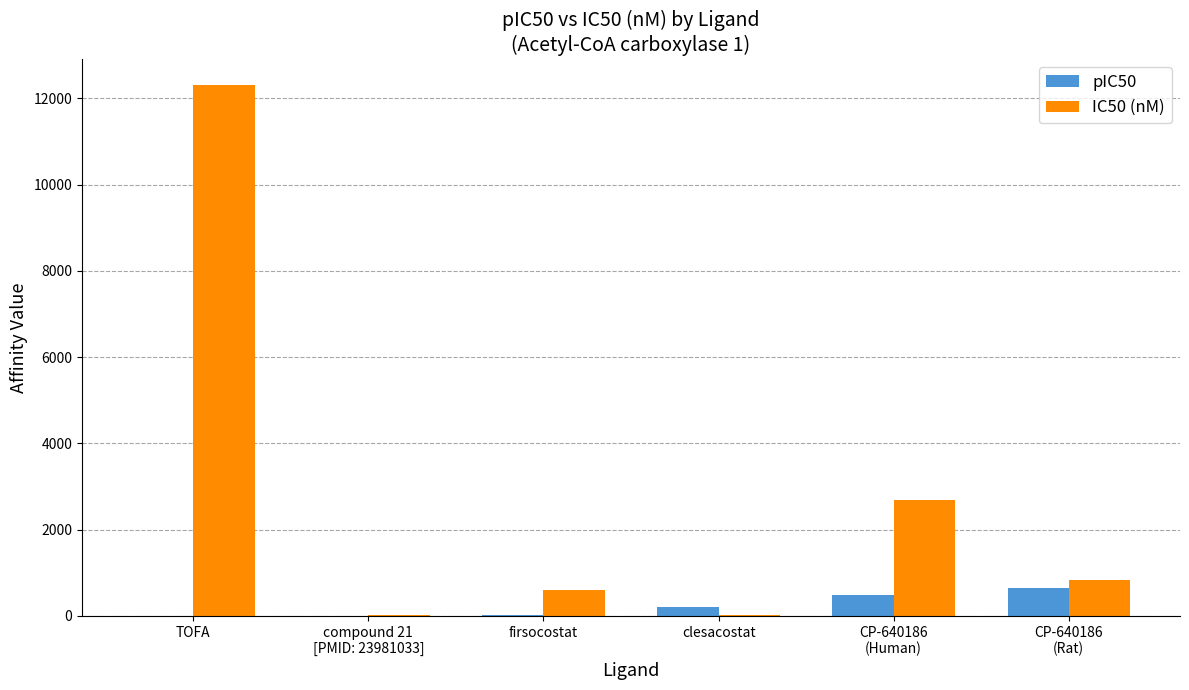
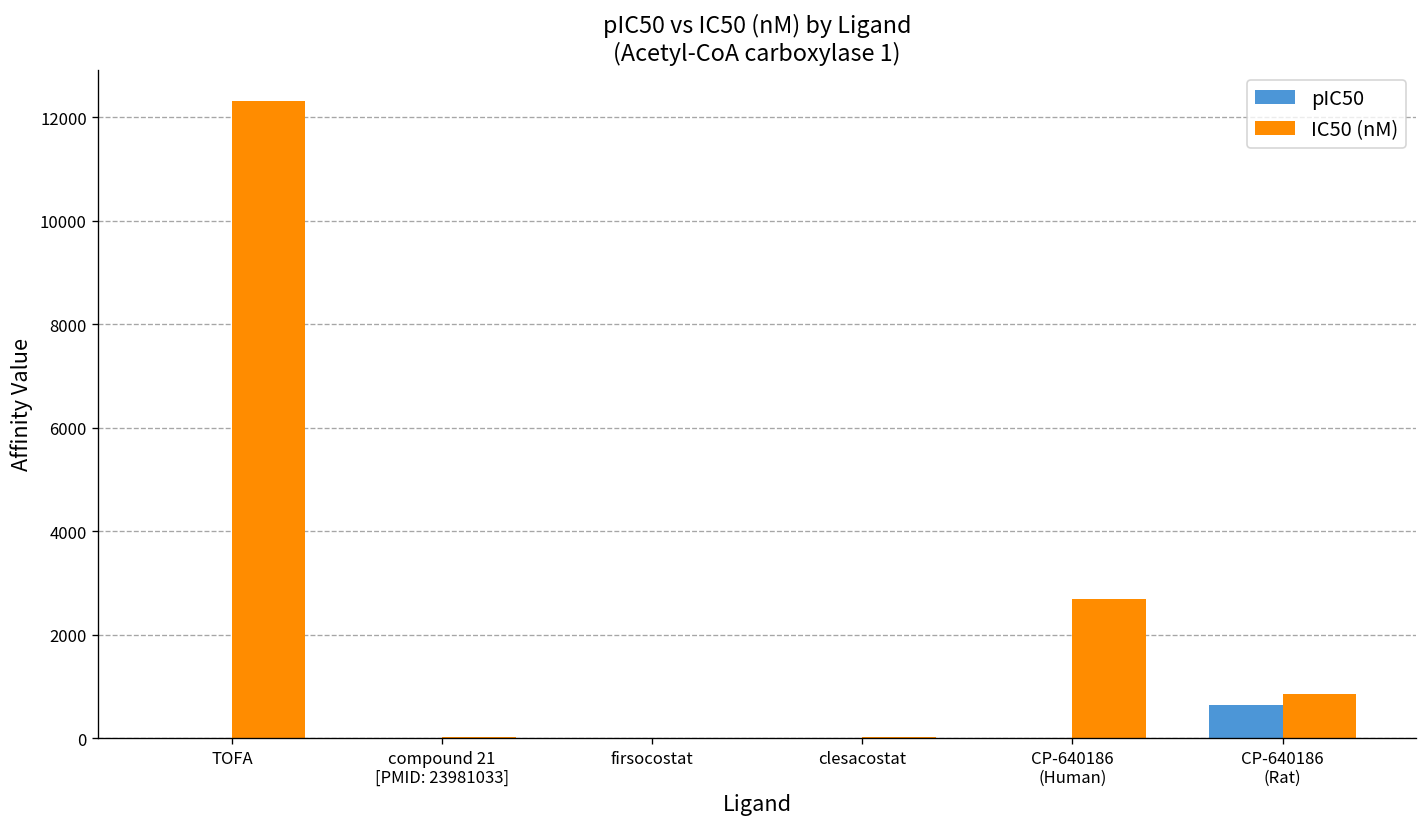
  {
    "pIC50": {
-     "clesacostat": 200,
-     "CP-640186 (Human)": 500,
+     "clesacostat": 0,
+     "CP-640186 (Human)": 0,
      "CP-640186 (Rat)": 600
    },
    "IC50 (nM)": {
      "TOFA": 12300,
-     "firsocostat": 600,
+     "firsocostat": 0,
      "CP-640186 (Human)": 2700,
      "CP-640186 (Rat)": 800
    }
  }
